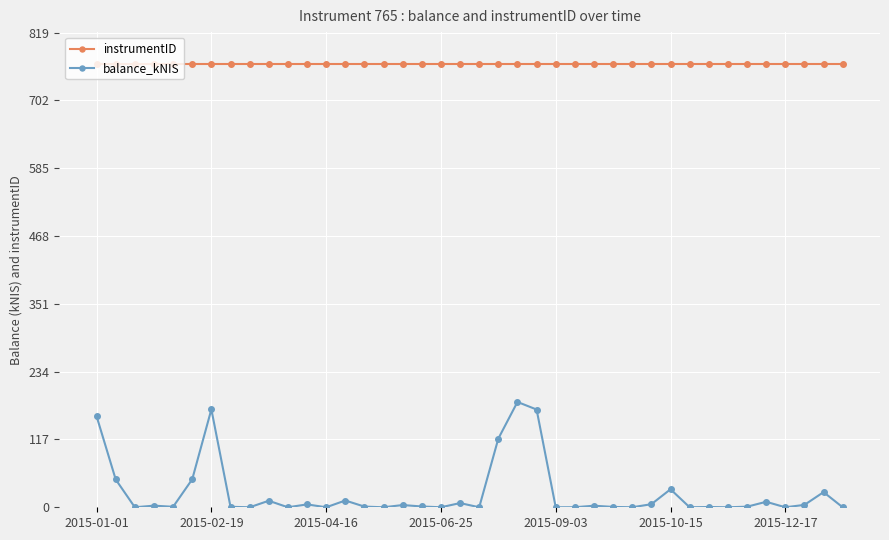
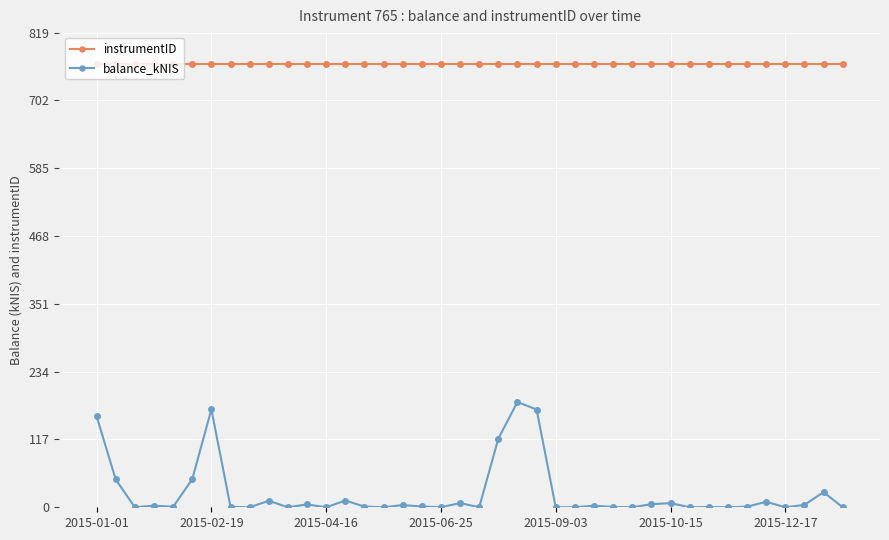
  {
    "instrumentID": {
      "2015-02-19": 770,
      "2015-04-16": 770,
      "2015-06-25": 770,
      "2015-09-03": 770,
      "2015-10-15": 770,
      "2015-12-17": 770
    },
    "balance_kNIS": {
      "2015-01-01": 160,
      "2015-02-19": 170,
      "2015-04-16": 0,
      "2015-06-25": 0,
      "2015-09-03": 0,
-     "2015-10-15": 30,
+     "2015-10-15": 10,
      "2015-12-17": 0
    }
  }
